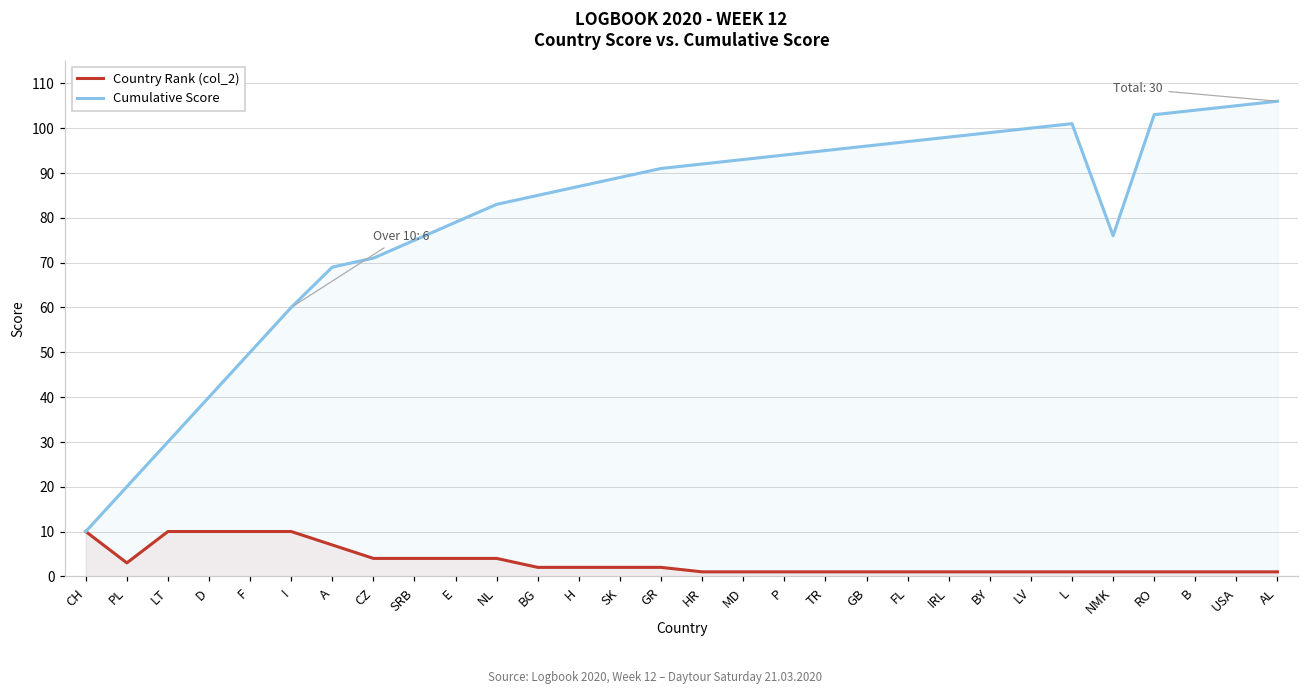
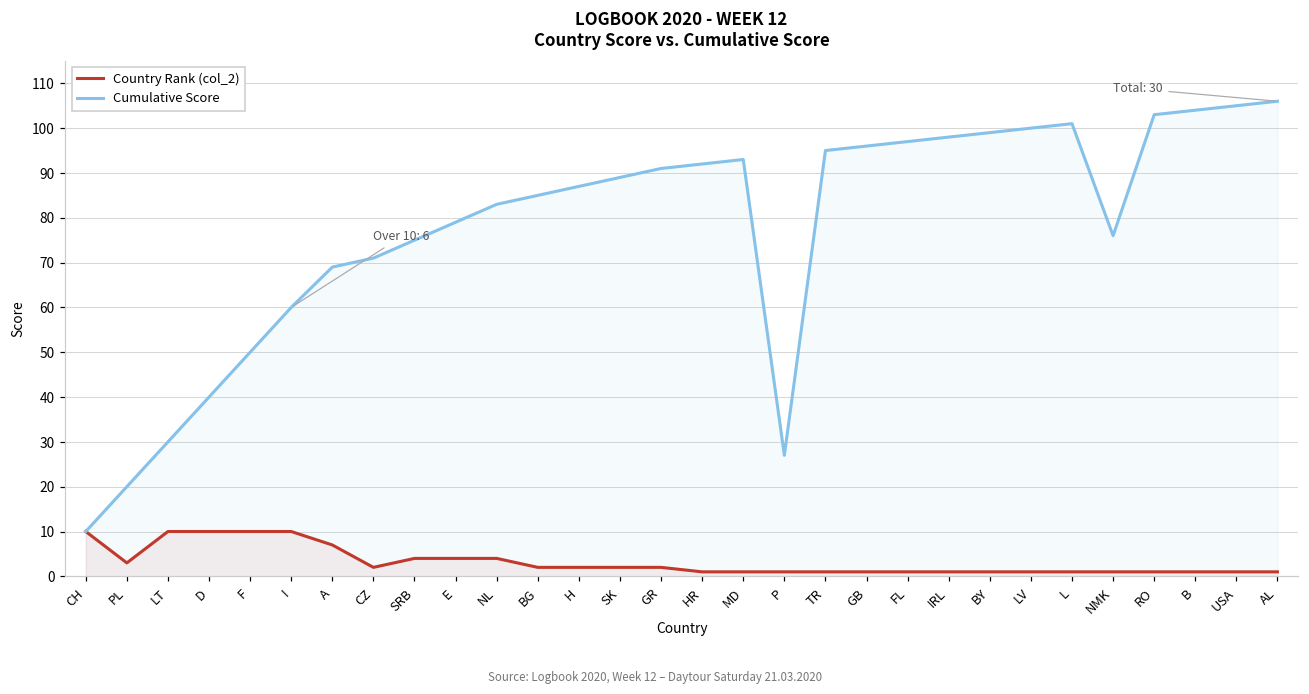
  {
    "Country Rank (col_2)": {
      "PL": 3,
      "LT": 10,
      "D": 10,
      "F": 10,
      "I": 10,
      "A": 7,
-     "CZ": 4,
+     "CZ": 2,
      "SRB": 4,
      "E": 4,
      "NL": 4,
      "BG": 2,
      "H": 2,
      "SK": 2,
      "GR": 2,
      "HR": 1,
      "MD": 1,
      "P": 1,
      "TR": 1,
      "GB": 1,
      "FL": 1,
      "IRL": 1,
      "BY": 1,
      "LV": 1,
      "L": 1,
      "NMK": 1,
      "RO": 1,
      "B": 1,
      "USA": 1,
      "AL": 1
    },
    "Cumulative Score": {
      "PL": 20,
      "LT": 30,
      "D": 40,
      "F": 50,
      "I": 60,
      "E": 79,
      "NL": 83,
      "BG": 85,
      "H": 87,
      "SK": 89,
      "GR": 91,
      "HR": 92,
      "MD": 93,
-     "P": 94,
+     "P": 27,
      "TR": 95,
      "GB": 96,
      "FL": 97,
      "IRL": 98,
      "BY": 99,
      "LV": 100,
      "L": 101,
      "NMK": 76,
      "RO": 103,
      "B": 104,
      "USA": 105
    }
  }
